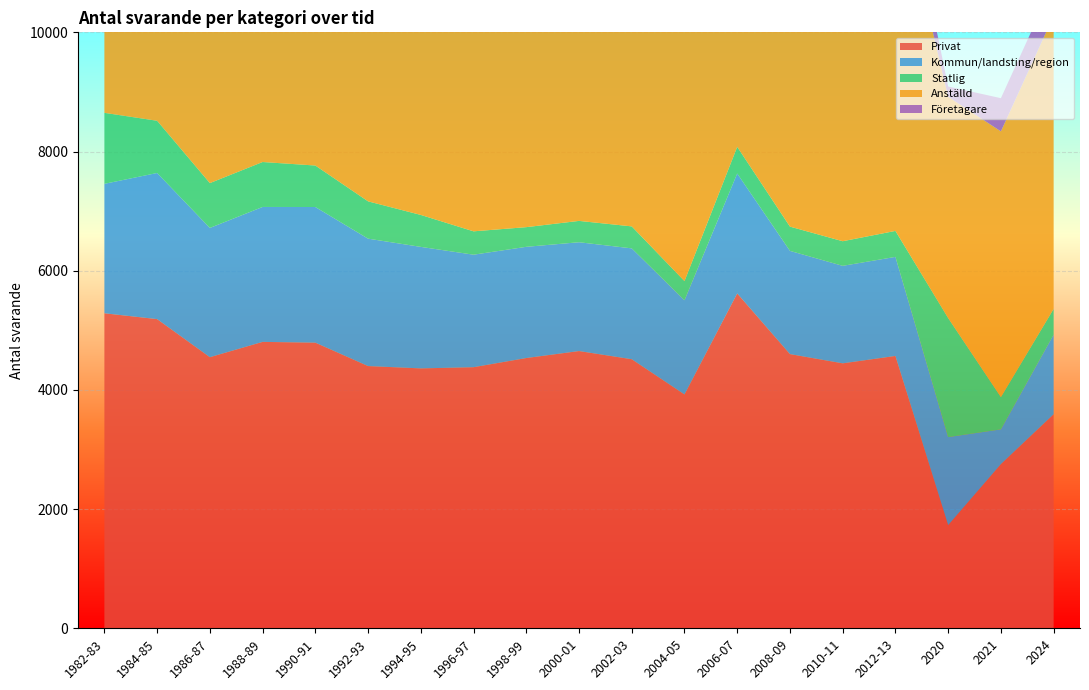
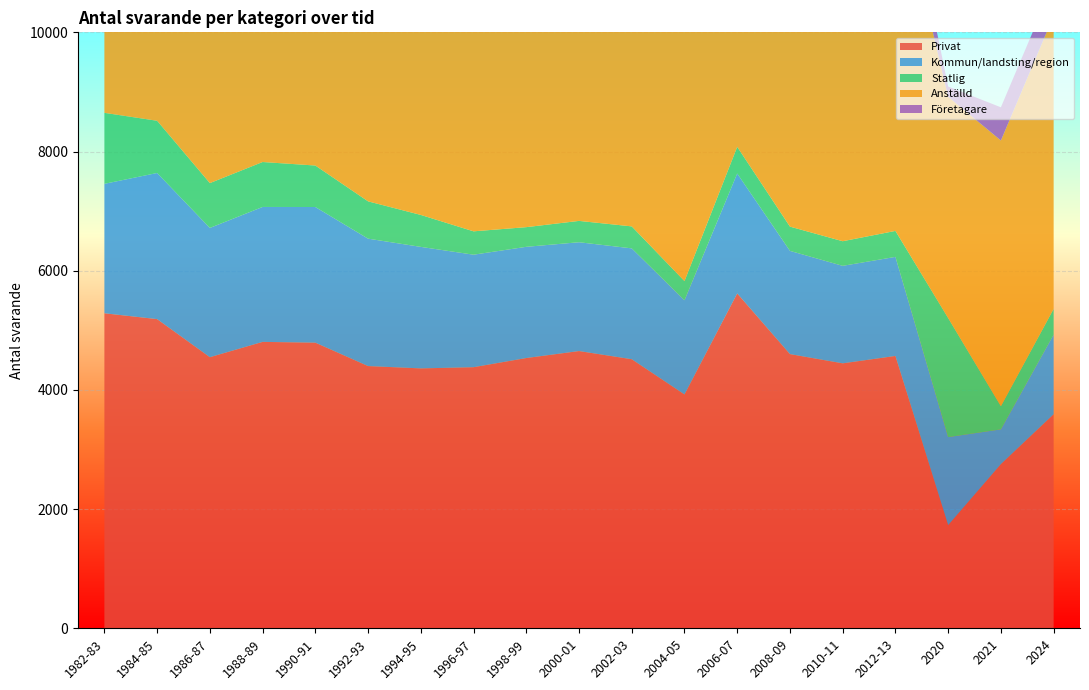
  {
    "Privat": {
      "1982-83": 5300,
      "1984-85": 5200,
      "1986-87": 4500,
      "1988-89": 4800,
      "1990-91": 4800,
      "1992-93": 4400,
      "1994-95": 4400,
      "1996-97": 4400,
      "1998-99": 4500,
      "2000-01": 4700,
      "2002-03": 4500,
      "2004-05": 3900,
      "2006-07": 5600,
      "2008-09": 4600,
      "2010-11": 4400,
      "2012-13": 4600,
      "2020": 1700,
      "2021": 2800,
      "2024": 3600
    },
    "Kommun/landsting/region": {
      "1982-83": 2200,
      "1984-85": 2500,
      "1986-87": 2200,
      "1988-89": 2300,
      "1990-91": 2300,
      "1992-93": 2100,
      "1994-95": 2000,
      "1996-97": 1900,
      "1998-99": 1900,
      "2000-01": 1800,
      "2002-03": 1900,
      "2004-05": 1600,
      "2006-07": 2000,
      "2008-09": 1700,
      "2010-11": 1600,
      "2012-13": 1700,
      "2020": 1500,
      "2021": 600,
      "2024": 1300
    },
    "Statlig": {
      "1982-83": 1200,
      "1984-85": 900,
      "1986-87": 800,
      "1988-89": 800,
      "1990-91": 700,
      "1992-93": 600,
      "1994-95": 500,
      "1996-97": 400,
      "1998-99": 300,
      "2000-01": 400,
      "2002-03": 400,
      "2004-05": 300,
      "2006-07": 400,
      "2008-09": 400,
      "2010-11": 400,
      "2012-13": 400,
      "2020": 2000,
-     "2021": 500,
+     "2021": 400,
      "2024": 400
    },
    "Anställd": {
      "2021": 4500
    }
  }
